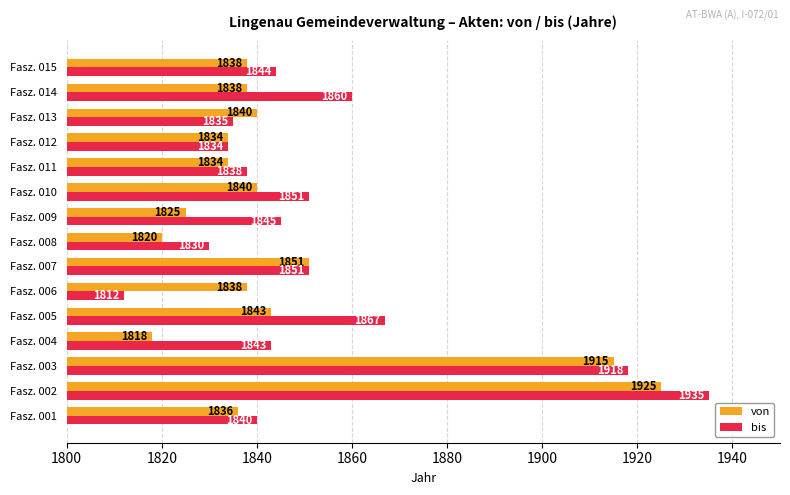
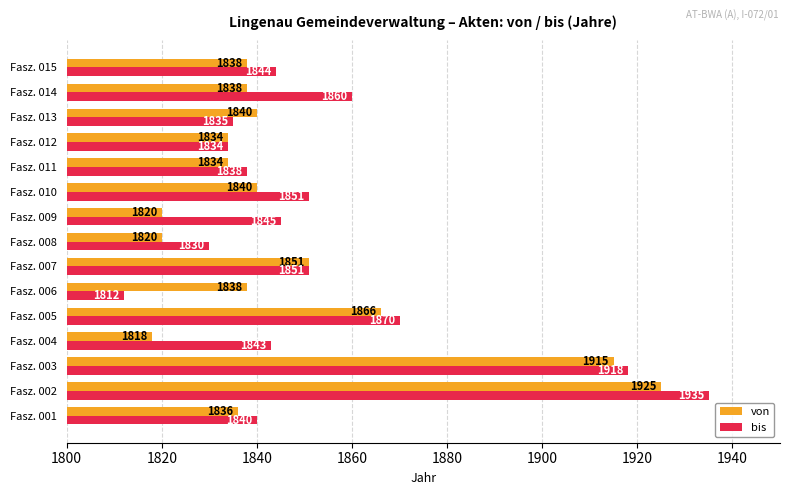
  {
    "von": {
      "Fasz. 015": 1838,
      "Fasz. 014": 1838,
      "Fasz. 013": 1840,
      "Fasz. 011": 1834,
      "Fasz. 010": 1840,
-     "Fasz. 009": 1825,
+     "Fasz. 009": 1820,
      "Fasz. 008": 1820,
      "Fasz. 006": 1838,
-     "Fasz. 005": 1843,
+     "Fasz. 005": 1866,
      "Fasz. 004": 1818,
      "Fasz. 002": 1925,
      "Fasz. 001": 1836
    },
    "bis": {
      "Fasz. 015": 1844,
      "Fasz. 014": 1860,
      "Fasz. 013": 1835,
      "Fasz. 011": 1838,
      "Fasz. 010": 1851,
      "Fasz. 006": 1812,
-     "Fasz. 005": 1867,
+     "Fasz. 005": 1870,
      "Fasz. 004": 1843,
      "Fasz. 002": 1935,
      "Fasz. 001": 1840
    }
  }
